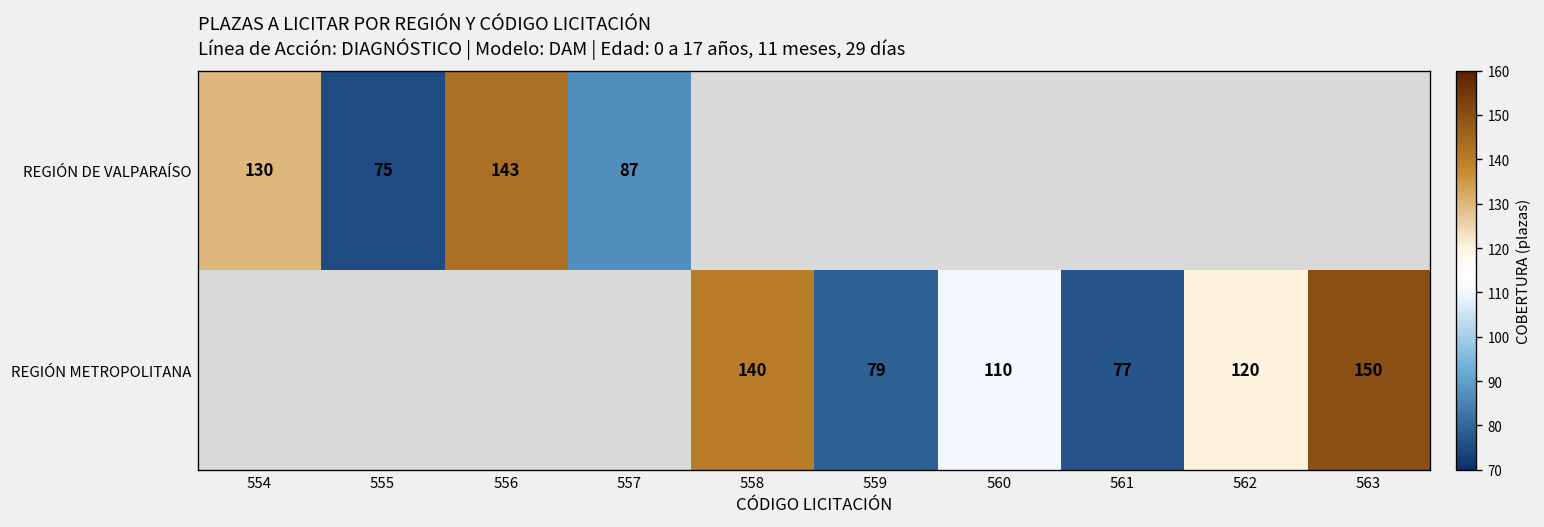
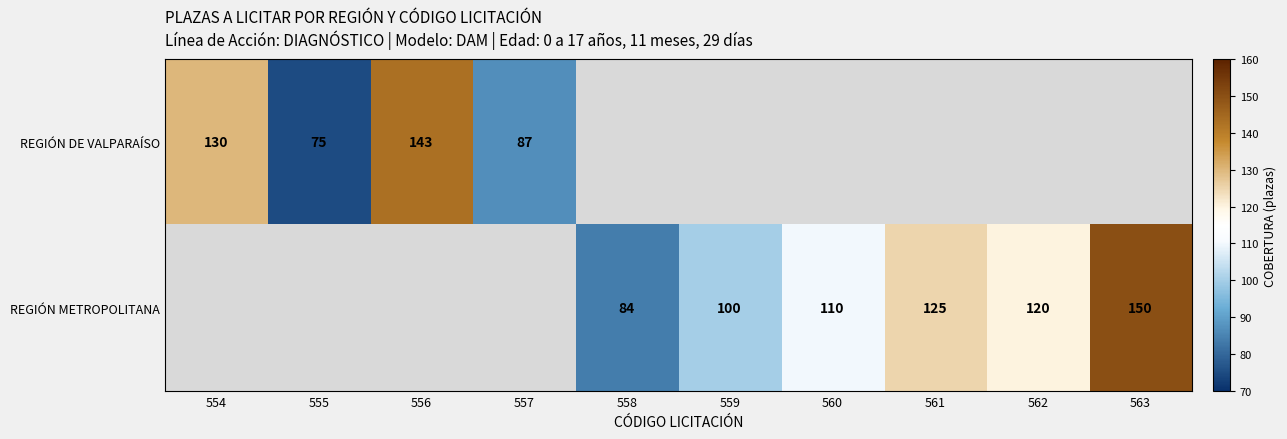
  {
    "REGIÓN DE VALPARAÍSO": {
      "554": 130,
      "555": 75,
      "556": 143,
      "557": 87
    },
    "REGIÓN METROPOLITANA": {
-     "558": 140,
-     "559": 79,
+     "558": 84,
+     "559": 100,
      "560": 110,
-     "561": 77,
+     "561": 125,
      "562": 120,
      "563": 150
    }
  }
